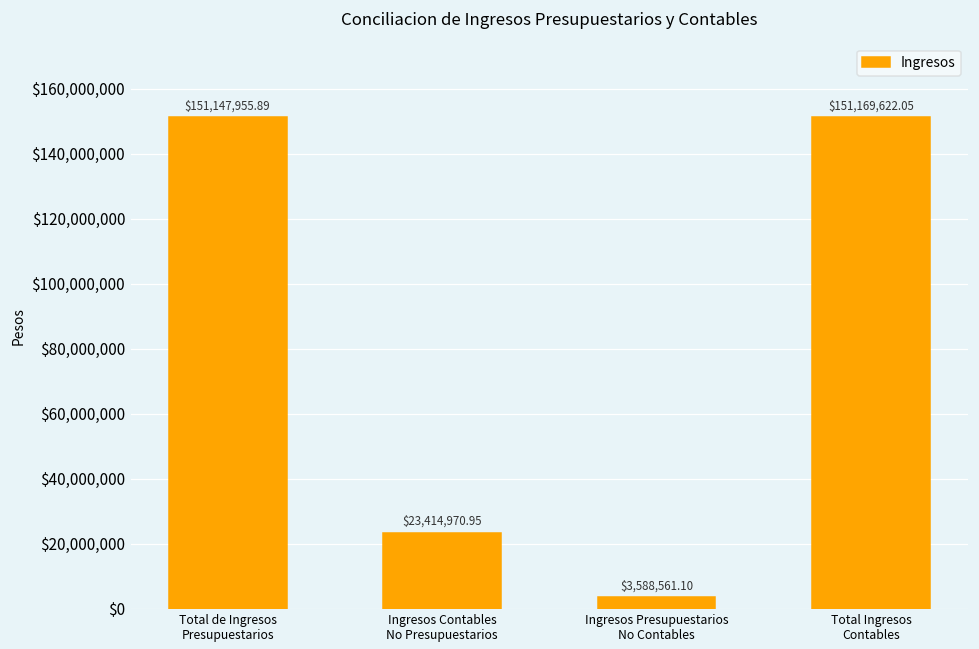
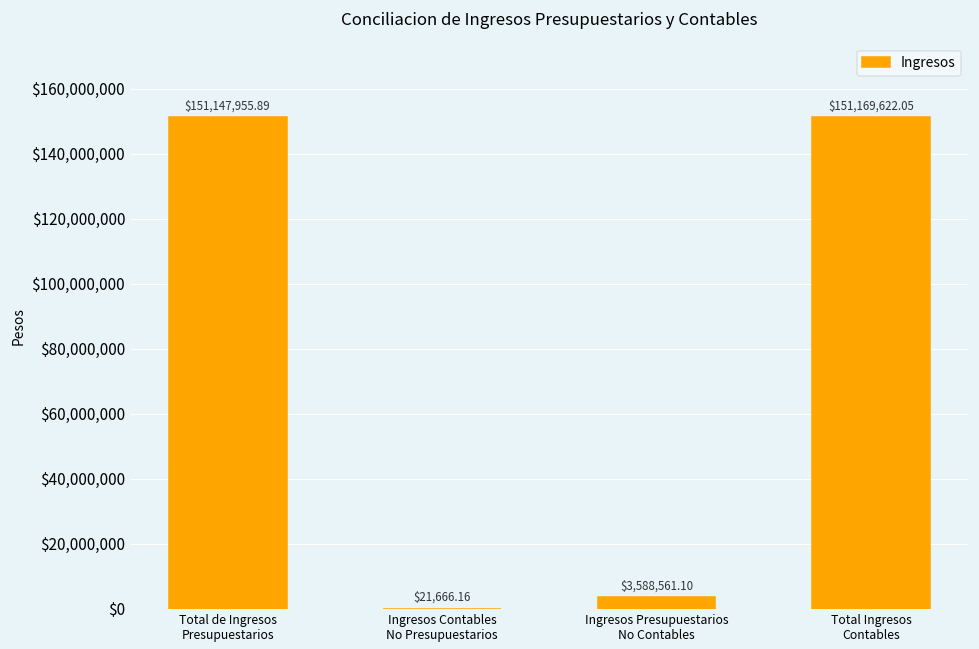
  {
    "Total de Ingresos Presupuestarios": "$151,147,955.89",
-   "Ingresos Contables No Presupuestarios": "$23,414,970.95",
+   "Ingresos Contables No Presupuestarios": "$21,666.16",
    "Ingresos Presupuestarios No Contables": "$3,588,561.10",
    "Total Ingresos Contables": "$151,169,622.05"
  }
